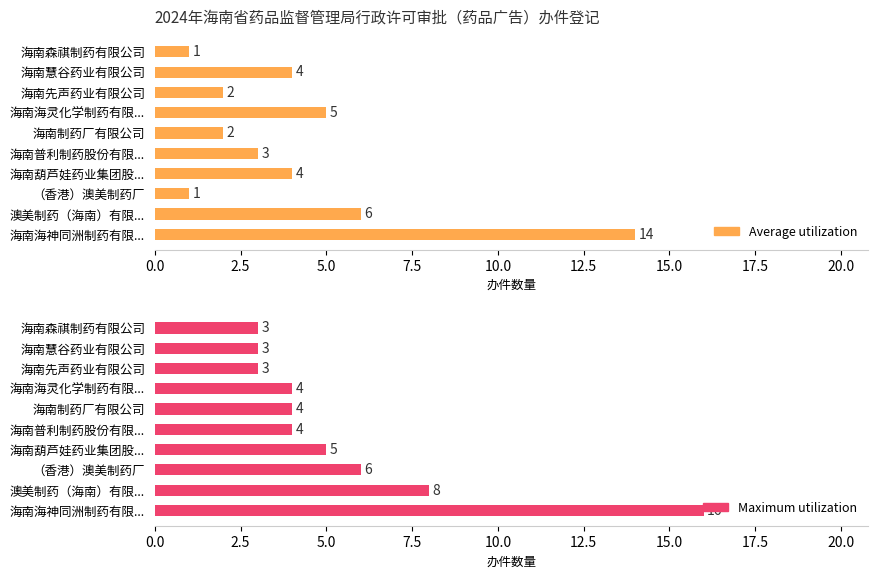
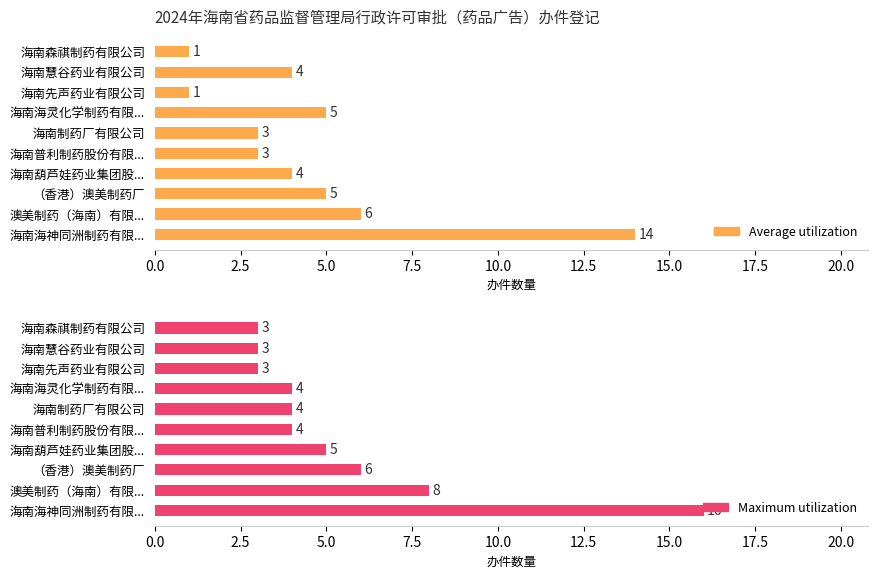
  {
    "2024年海南省药品监督管理局行政许可审批（药品广告）办件登记": {
      "海南森祺制药有限公司": 1,
      "海南慧谷药业有限公司": 4,
-     "海南先声药业有限公司": 2,
+     "海南先声药业有限公司": 1,
      "海南海灵化学制药有限...": 5,
-     "海南制药厂有限公司": 2,
+     "海南制药厂有限公司": 3,
      "海南普利制药股份有限...": 3,
      "海南葫芦娃药业集团股...": 4,
-     "（香港）澳美制药厂": 1,
+     "（香港）澳美制药厂": 5,
      "澳美制药（海南）有限...": 6,
      "海南海神同洲制药有限...": 14
    }
  }
